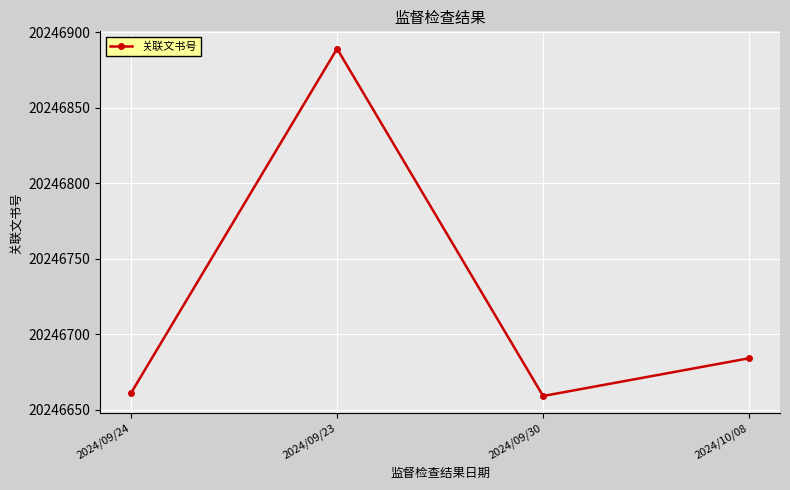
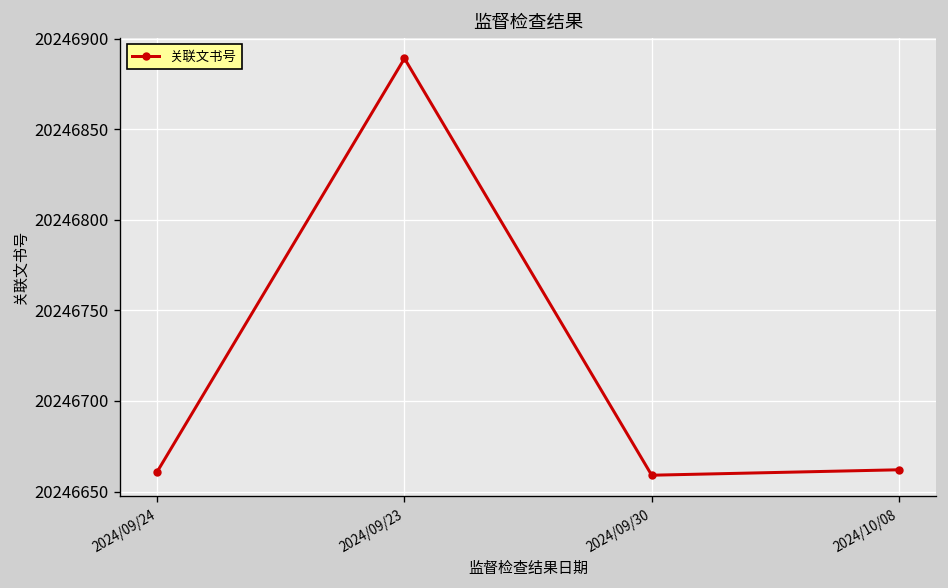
  {
    "2024/09/24": 20246661,
    "2024/09/23": 20246889,
    "2024/09/30": 20246659,
-   "2024/10/08": 20246684
+   "2024/10/08": 20246662
  }
